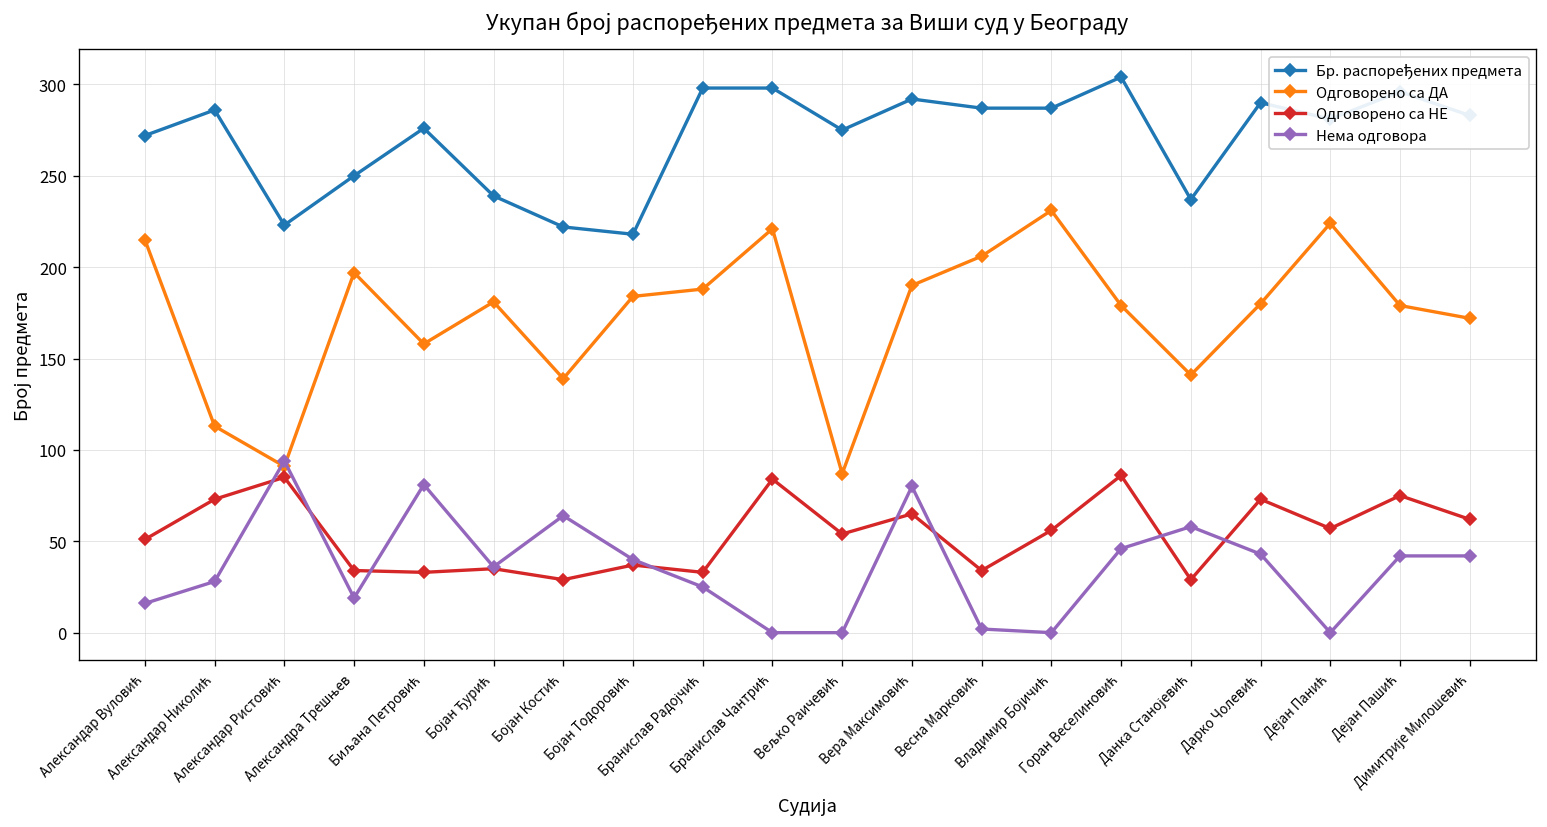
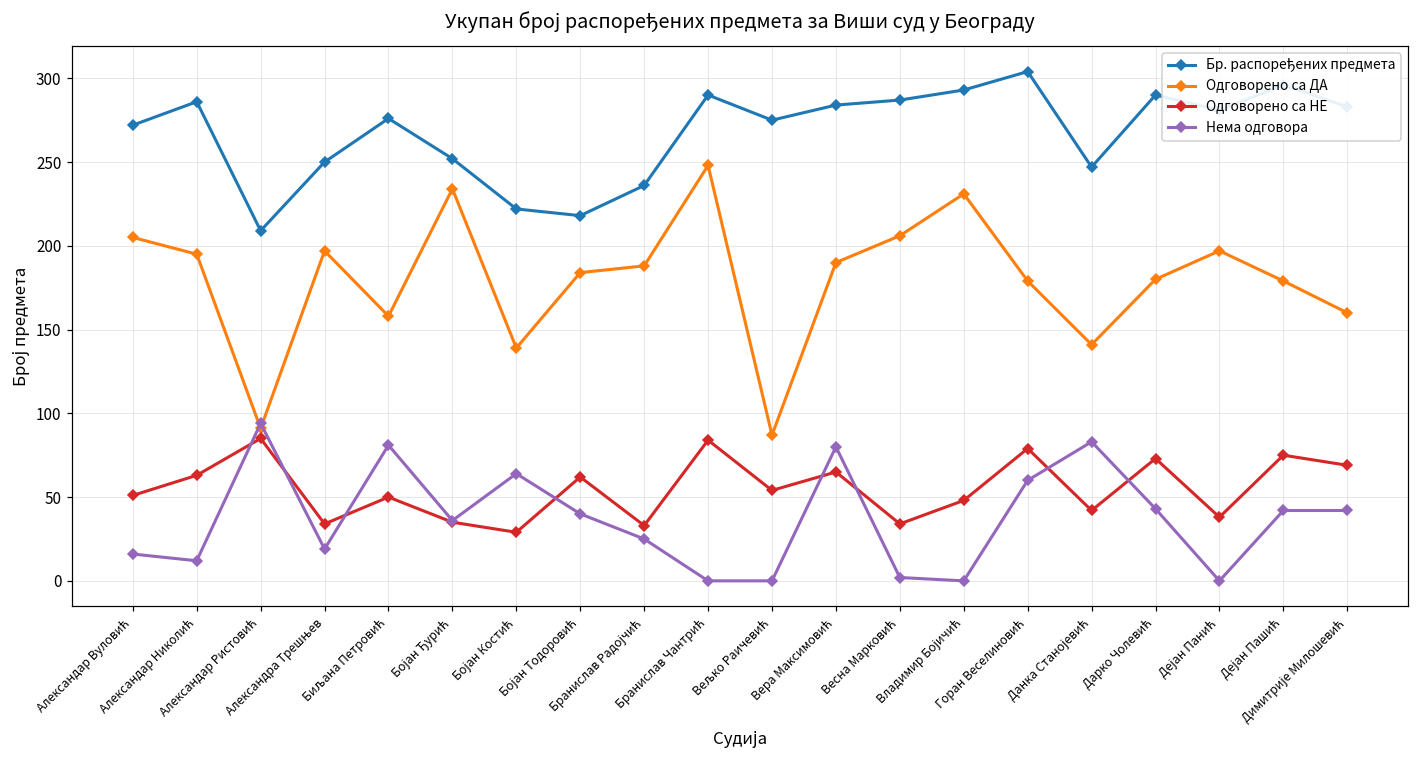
  {
    "Бр. распоређених предмета": {
      "Александар Вуловић": 272,
      "Александар Николић": 286,
-     "Александар Ристовић": 223,
+     "Александар Ристовић": 209,
      "Александра Трешњев": 250,
      "Биљана Петровић": 276,
-     "Бојан Ђурић": 239,
+     "Бојан Ђурић": 252,
      "Бојан Костић": 222,
      "Бојан Тодоровић": 218,
-     "Бранислав Радојчић": 298,
-     "Бранислав Чантрић": 298,
+     "Бранислав Радојчић": 236,
+     "Бранислав Чантрић": 290,
      "Вељко Раичевић": 275,
-     "Вера Максимовић": 292,
+     "Вера Максимовић": 284,
      "Весна Марковић": 287,
-     "Владимир Бојичић": 287,
+     "Владимир Бојичић": 293,
      "Горан Веселиновић": 304,
-     "Данка Станојевић": 237,
+     "Данка Станојевић": 247,
      "Дарко Чолевић": 290
    },
    "Одговорено са ДА": {
-     "Александар Вуловић": 215,
-     "Александар Николић": 113,
+     "Александар Вуловић": 205,
+     "Александар Николић": 195,
      "Александар Ристовић": 91,
      "Александра Трешњев": 197,
      "Биљана Петровић": 158,
-     "Бојан Ђурић": 181,
+     "Бојан Ђурић": 234,
      "Бојан Костић": 139,
      "Бојан Тодоровић": 184,
      "Бранислав Радојчић": 188,
-     "Бранислав Чантрић": 221,
+     "Бранислав Чантрић": 248,
      "Вељко Раичевић": 87,
      "Вера Максимовић": 190,
      "Весна Марковић": 206,
      "Владимир Бојичић": 231,
      "Горан Веселиновић": 179,
      "Данка Станојевић": 141,
      "Дарко Чолевић": 180,
-     "Дејан Панић": 224,
+     "Дејан Панић": 197,
      "Дејан Пашић": 179,
-     "Димитрије Милошевић": 172
+     "Димитрије Милошевић": 160
    },
    "Одговорено са НЕ": {
      "Александар Вуловић": 51,
-     "Александар Николић": 73,
+     "Александар Николић": 63,
      "Александар Ристовић": 85,
      "Александра Трешњев": 34,
-     "Биљана Петровић": 33,
+     "Биљана Петровић": 50,
      "Бојан Костић": 29,
-     "Бојан Тодоровић": 37,
+     "Бојан Тодоровић": 62,
      "Бранислав Радојчић": 33,
      "Бранислав Чантрић": 84,
      "Вељко Раичевић": 54,
      "Вера Максимовић": 65,
      "Весна Марковић": 34,
-     "Владимир Бојичић": 56,
-     "Горан Веселиновић": 86,
-     "Данка Станојевић": 29,
+     "Владимир Бојичић": 48,
+     "Горан Веселиновић": 79,
+     "Данка Станојевић": 42,
      "Дарко Чолевић": 73,
-     "Дејан Панић": 57,
+     "Дејан Панић": 38,
      "Дејан Пашић": 75,
-     "Димитрије Милошевић": 62
+     "Димитрије Милошевић": 69
    },
    "Нема одговора": {
      "Александар Вуловић": 16,
-     "Александар Николић": 28,
+     "Александар Николић": 12,
      "Александар Ристовић": 94,
      "Александра Трешњев": 19,
      "Биљана Петровић": 81,
      "Бојан Костић": 64,
      "Бојан Тодоровић": 40,
      "Бранислав Радојчић": 25,
      "Бранислав Чантрић": 0,
      "Вељко Раичевић": 0,
      "Вера Максимовић": 80,
      "Весна Марковић": 2,
      "Владимир Бојичић": 0,
-     "Горан Веселиновић": 46,
-     "Данка Станојевић": 58,
+     "Горан Веселиновић": 60,
+     "Данка Станојевић": 83,
      "Дарко Чолевић": 43,
      "Дејан Панић": 0,
      "Дејан Пашић": 42,
      "Димитрије Милошевић": 42
    }
  }
